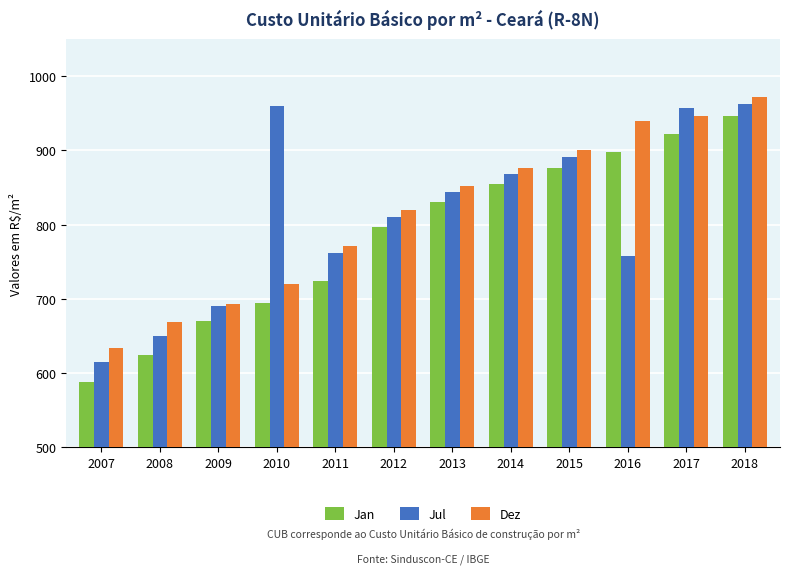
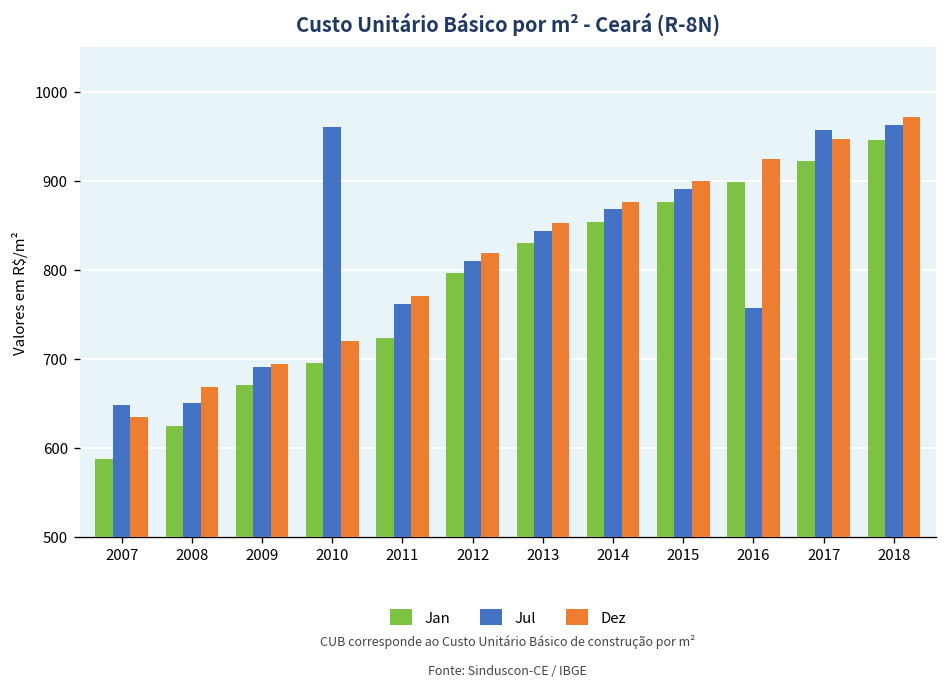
  {
    "Jan": {
      "2007": 590,
      "2008": 620,
      "2009": 670,
      "2010": 700,
      "2011": 720,
      "2012": 800,
      "2013": 830,
      "2014": 850,
      "2015": 880,
      "2016": 900,
      "2017": 920,
      "2018": 950
    },
    "Jul": {
-     "2007": 610,
+     "2007": 650,
      "2008": 650,
      "2009": 690,
      "2010": 960,
      "2011": 760,
      "2012": 810,
      "2013": 840,
      "2014": 870,
      "2015": 890,
      "2016": 760,
      "2017": 960,
      "2018": 960
    },
    "Dez": {
      "2007": 630,
      "2008": 670,
      "2009": 690,
      "2010": 720,
      "2011": 770,
      "2012": 820,
      "2013": 850,
      "2014": 880,
      "2015": 900,
-     "2016": 940,
+     "2016": 920,
      "2017": 950,
      "2018": 970
    }
  }
